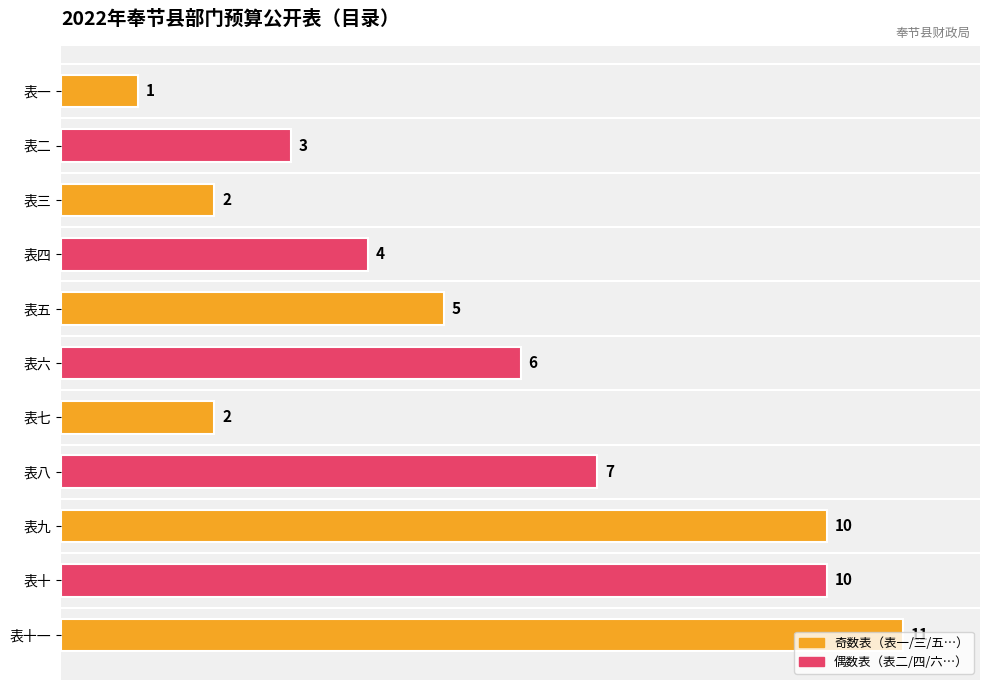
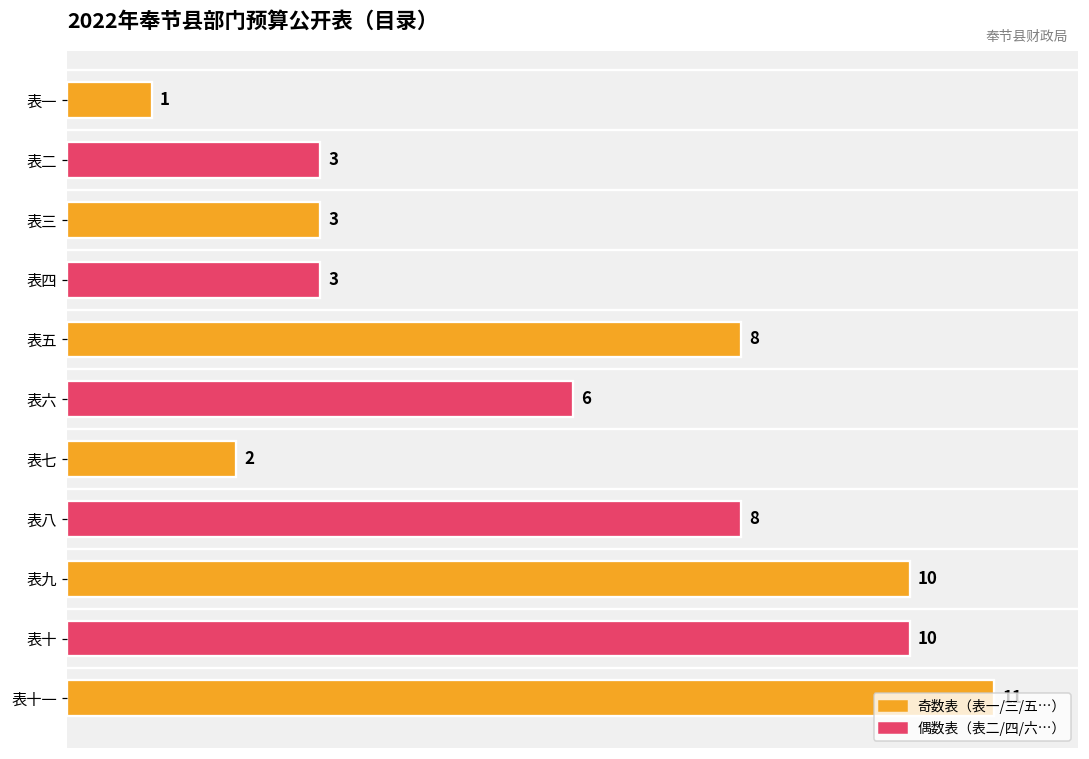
  {
    "表一": 1,
    "表二": 3,
-   "表三": 2,
-   "表四": 4,
-   "表五": 5,
+   "表三": 3,
+   "表四": 3,
+   "表五": 8,
    "表六": 6,
    "表七": 2,
-   "表八": 7,
+   "表八": 8,
    "表九": 10,
    "表十": 10
  }
